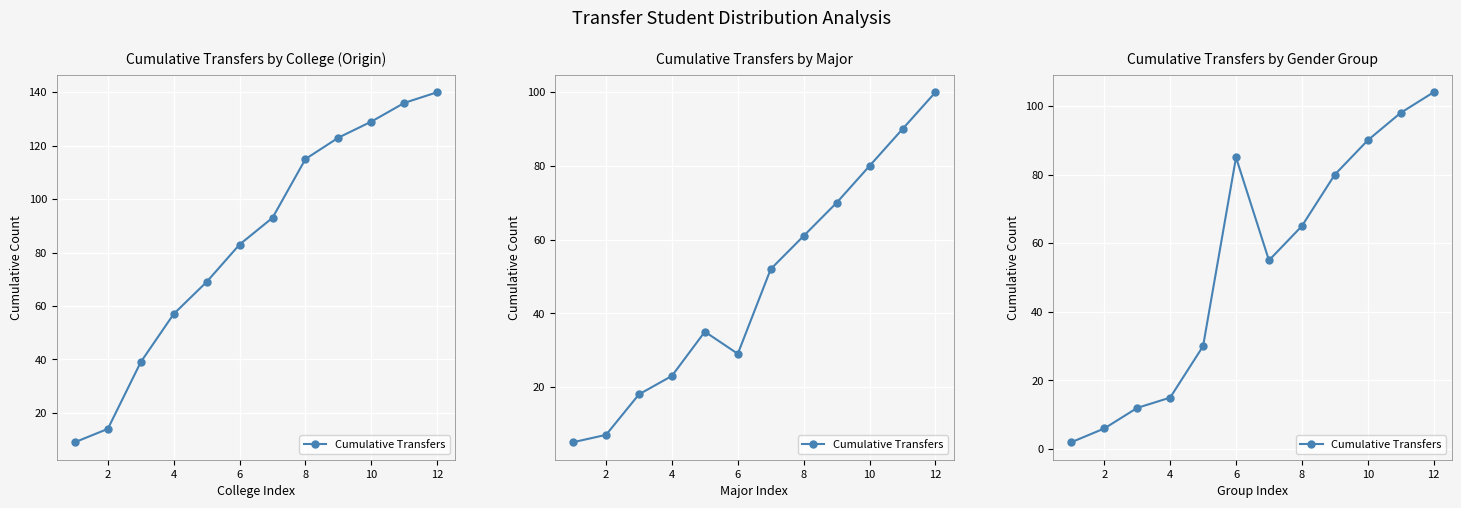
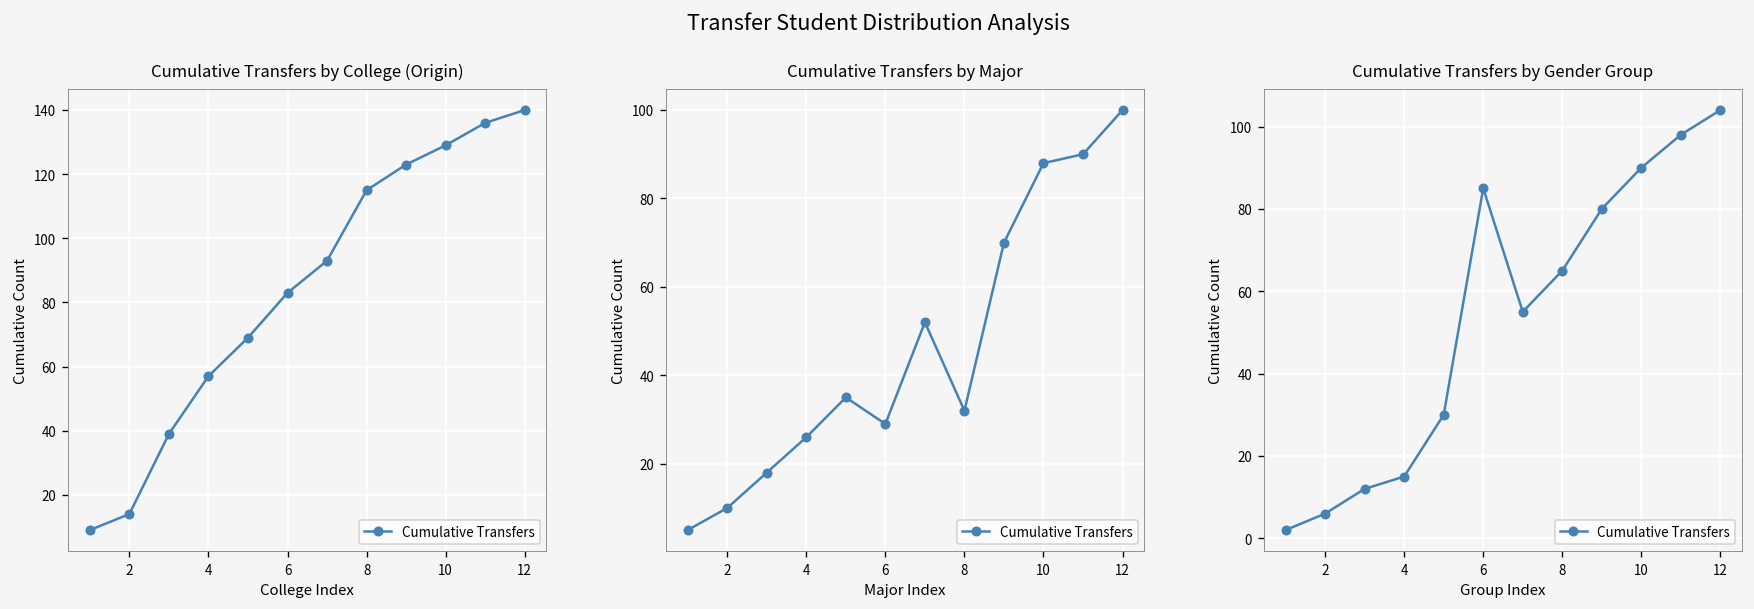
  {
    "Cumulative Transfers by College (Origin)": {
      "2": 14,
      "4": 57,
      "6": 83,
      "8": 115,
      "10": 129,
      "12": 140
    },
    "Cumulative Transfers by Major": {
-     "2": 7,
-     "4": 23,
+     "2": 10,
+     "4": 26,
      "6": 29,
-     "8": 61,
-     "10": 80,
+     "8": 32,
+     "10": 88,
      "12": 100
    },
    "Cumulative Transfers by Gender Group": {
      "2": 6,
      "4": 15,
      "6": 85,
      "8": 65,
      "10": 90,
      "12": 104
    }
  }
